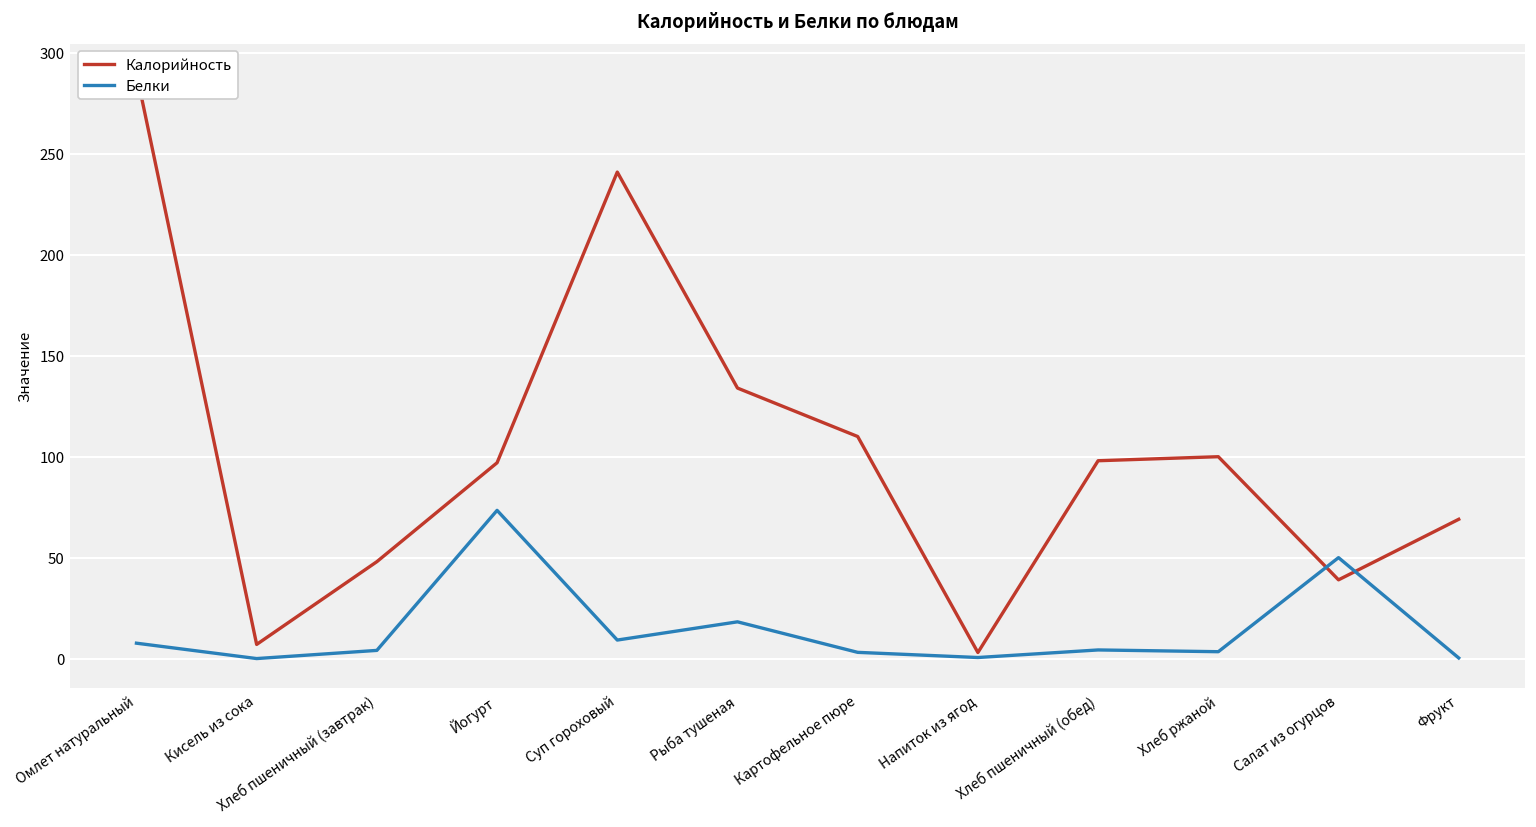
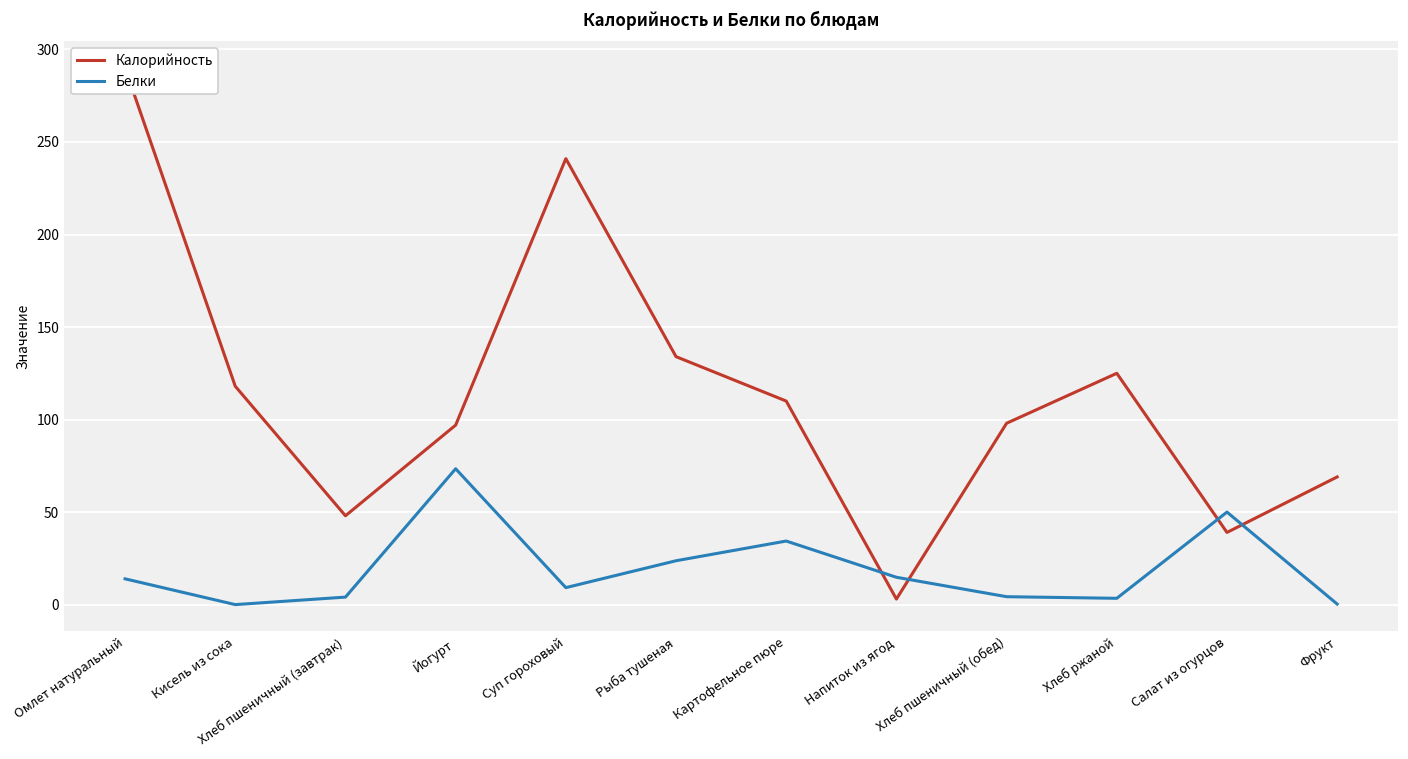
  {
    "Калорийность": {
-     "Кисель из сока": 7,
+     "Кисель из сока": 118,
      "Хлеб пшеничный (завтрак)": 48,
      "Йогурт": 97,
      "Суп гороховый": 241,
      "Рыба тушеная": 134,
      "Картофельное пюре": 110,
      "Напиток из ягод": 3,
      "Хлеб пшеничный (обед)": 98,
-     "Хлеб ржаной": 100,
+     "Хлеб ржаной": 125,
      "Салат из огурцов": 39,
      "Фрукт": 69
    },
    "Белки": {
-     "Омлет натуральный": 8,
+     "Омлет натуральный": 14,
      "Кисель из сока": 0,
      "Хлеб пшеничный (завтрак)": 4,
      "Йогурт": 73,
      "Суп гороховый": 9,
-     "Рыба тушеная": 18,
-     "Картофельное пюре": 3,
-     "Напиток из ягод": 1,
+     "Рыба тушеная": 24,
+     "Картофельное пюре": 34,
+     "Напиток из ягод": 15,
      "Хлеб пшеничный (обед)": 4,
      "Хлеб ржаной": 3,
      "Салат из огурцов": 50,
      "Фрукт": 0
    }
  }
